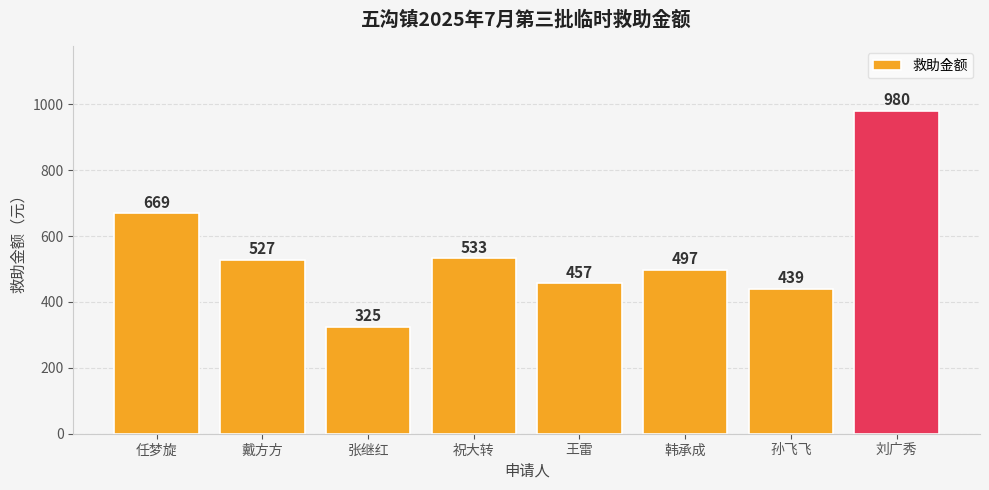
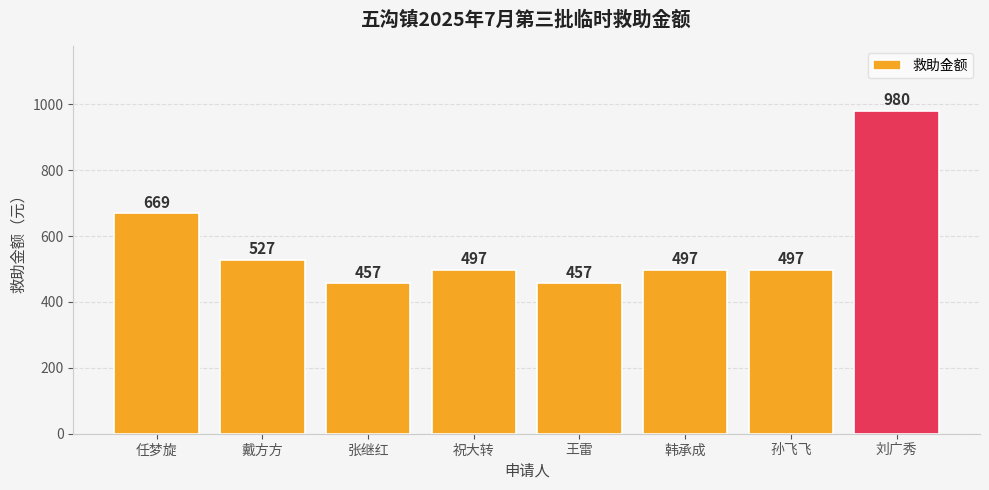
  {
    "任梦旋": 669,
    "戴方方": 527,
-   "张继红": 325,
-   "祝大转": 533,
+   "张继红": 457,
+   "祝大转": 497,
    "王雷": 457,
    "韩承成": 497,
-   "孙飞飞": 439,
+   "孙飞飞": 497,
    "刘广秀": 980
  }
